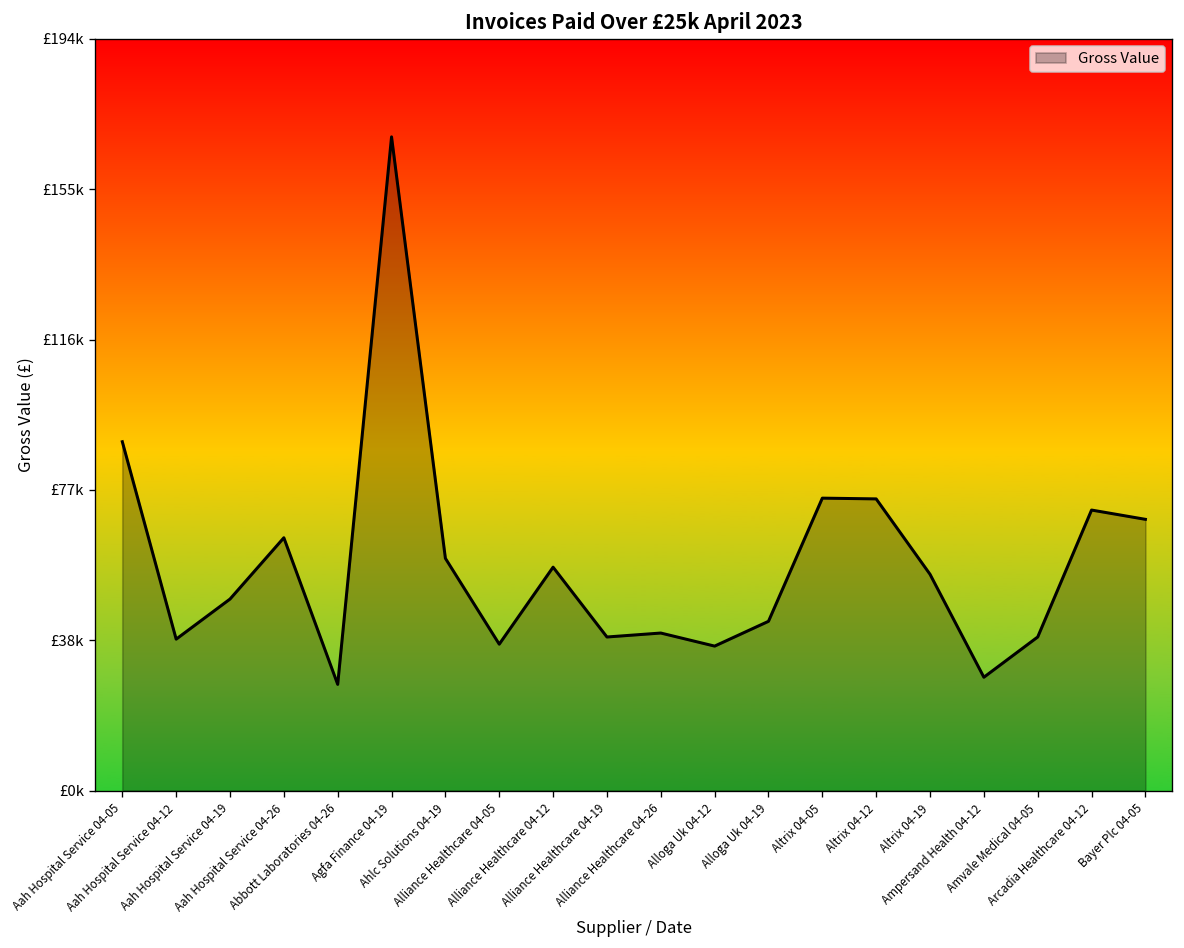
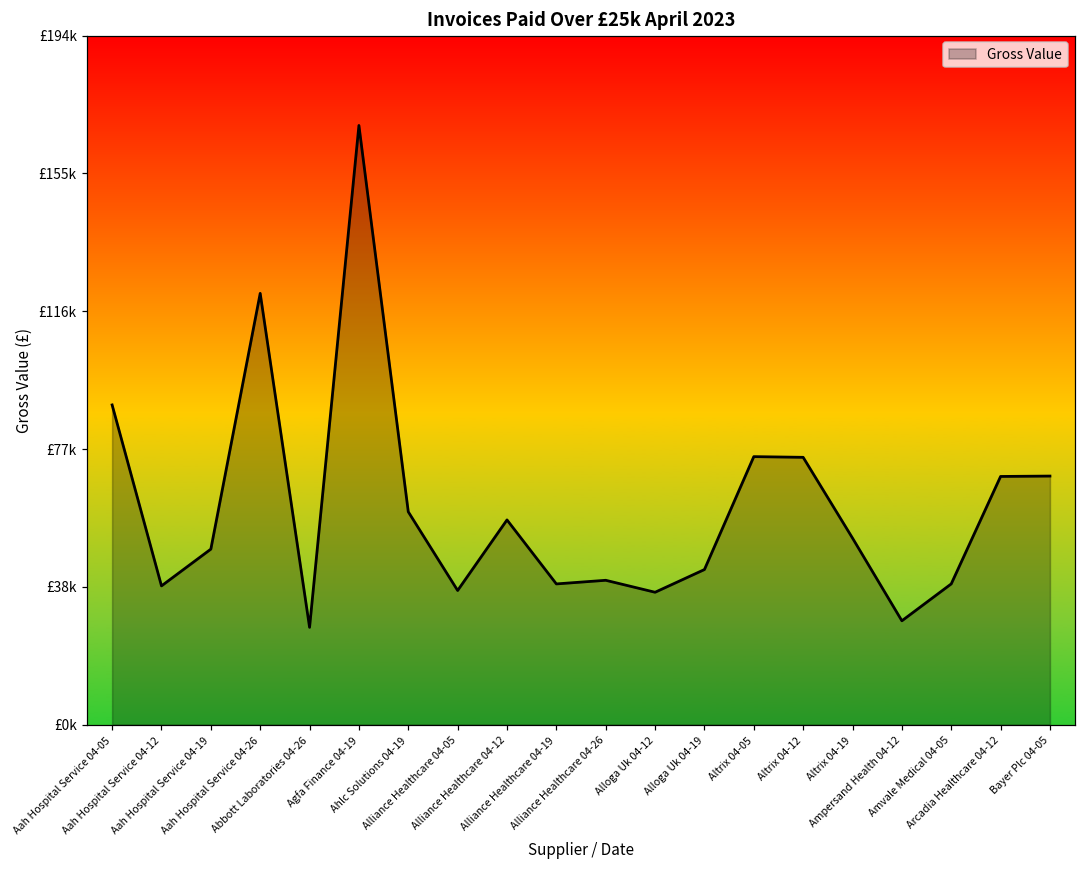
  {
    "Aah Hospital Service 04-05": "£90000",
    "Aah Hospital Service 04-12": "£39000",
    "Aah Hospital Service 04-19": "£49000",
-   "Aah Hospital Service 04-26": "£65000",
+   "Aah Hospital Service 04-26": "£122000",
    "Abbott Laboratories 04-26": "£27000",
    "Agfa Finance 04-19": "£169000",
    "Ahlc Solutions 04-19": "£60000",
    "Alliance Healthcare 04-05": "£38000",
    "Alliance Healthcare 04-12": "£58000",
    "Alliance Healthcare 04-19": "£40000",
    "Alliance Healthcare 04-26": "£41000",
    "Alloga Uk 04-12": "£37000",
    "Alloga Uk 04-19": "£44000",
    "Altrix 04-05": "£76000",
    "Altrix 04-12": "£75000",
-   "Altrix 04-19": "£56000",
+   "Altrix 04-19": "£53000",
    "Ampersand Health 04-12": "£29000",
    "Amvale Medical 04-05": "£40000",
-   "Arcadia Healthcare 04-12": "£72000",
+   "Arcadia Healthcare 04-12": "£70000",
    "Bayer Plc 04-05": "£70000"
  }
